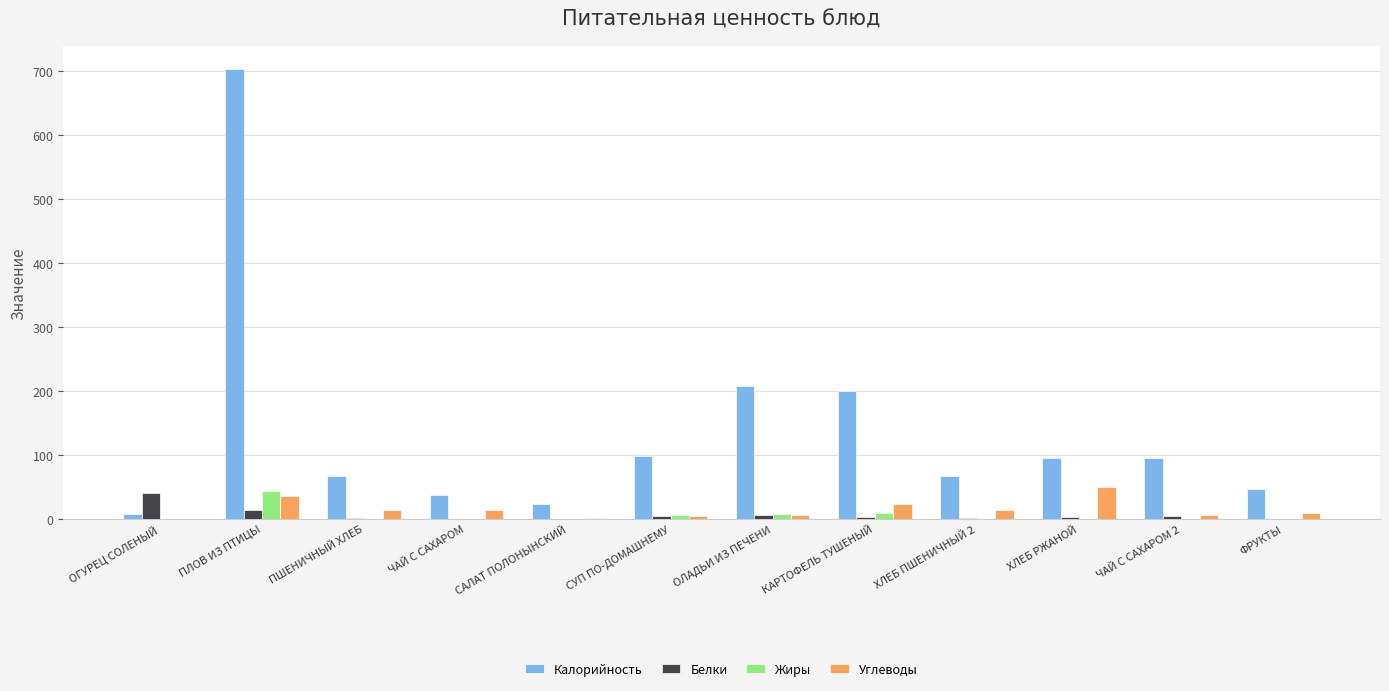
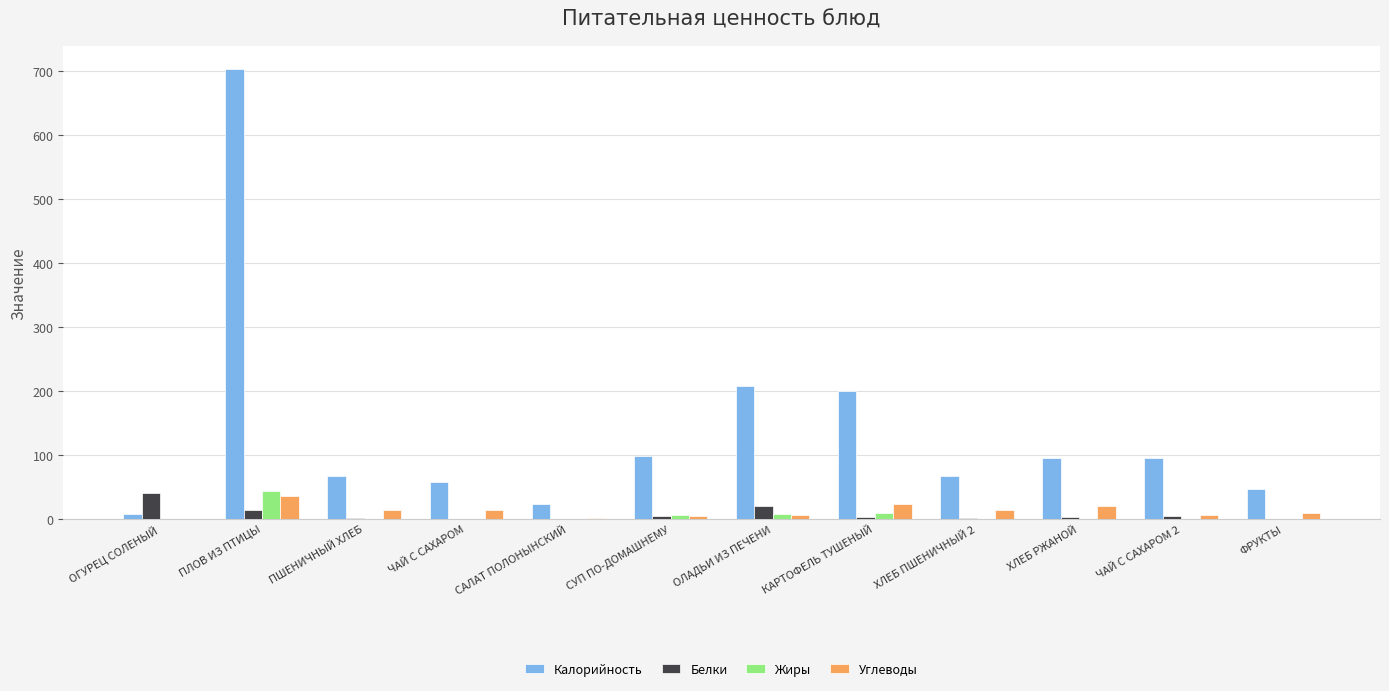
  {
    "Калорийность": {
      "ОГУРЕЦ СОЛЕНЫЙ": 10,
      "ПЛОВ ИЗ ПТИЦЫ": 700,
      "ПШЕНИЧНЫЙ ХЛЕБ": 70,
-     "ЧАЙ С САХАРОМ": 40,
+     "ЧАЙ С САХАРОМ": 60,
      "САЛАТ ПОЛОНЫНСКИЙ": 20,
      "СУП ПО-ДОМАШНЕМУ": 100,
      "ОЛАДЬИ ИЗ ПЕЧЕНИ": 210,
      "КАРТОФЕЛЬ ТУШЕНЫЙ": 200,
      "ХЛЕБ ПШЕНИЧНЫЙ 2": 70,
      "ХЛЕБ РЖАНОЙ": 100,
      "ЧАЙ С САХАРОМ 2": 100,
      "ФРУКТЫ": 50
    },
    "Белки": {
      "ОГУРЕЦ СОЛЕНЫЙ": 40,
      "ПЛОВ ИЗ ПТИЦЫ": 10,
      "СУП ПО-ДОМАШНЕМУ": 0,
-     "ОЛАДЬИ ИЗ ПЕЧЕНИ": 10,
+     "ОЛАДЬИ ИЗ ПЕЧЕНИ": 20,
      "ЧАЙ С САХАРОМ 2": 0
    },
    "Жиры": {
      "ПЛОВ ИЗ ПТИЦЫ": 40,
      "ЧАЙ С САХАРОМ": 0,
      "СУП ПО-ДОМАШНЕМУ": 10,
      "ОЛАДЬИ ИЗ ПЕЧЕНИ": 10,
      "КАРТОФЕЛЬ ТУШЕНЫЙ": 10,
      "ЧАЙ С САХАРОМ 2": 0
    },
    "Углеводы": {
      "ПЛОВ ИЗ ПТИЦЫ": 40,
      "ПШЕНИЧНЫЙ ХЛЕБ": 10,
      "ЧАЙ С САХАРОМ": 10,
      "СУП ПО-ДОМАШНЕМУ": 10,
      "ОЛАДЬИ ИЗ ПЕЧЕНИ": 10,
      "КАРТОФЕЛЬ ТУШЕНЫЙ": 20,
      "ХЛЕБ ПШЕНИЧНЫЙ 2": 10,
-     "ХЛЕБ РЖАНОЙ": 50,
+     "ХЛЕБ РЖАНОЙ": 20,
      "ЧАЙ С САХАРОМ 2": 10,
      "ФРУКТЫ": 10
    }
  }
